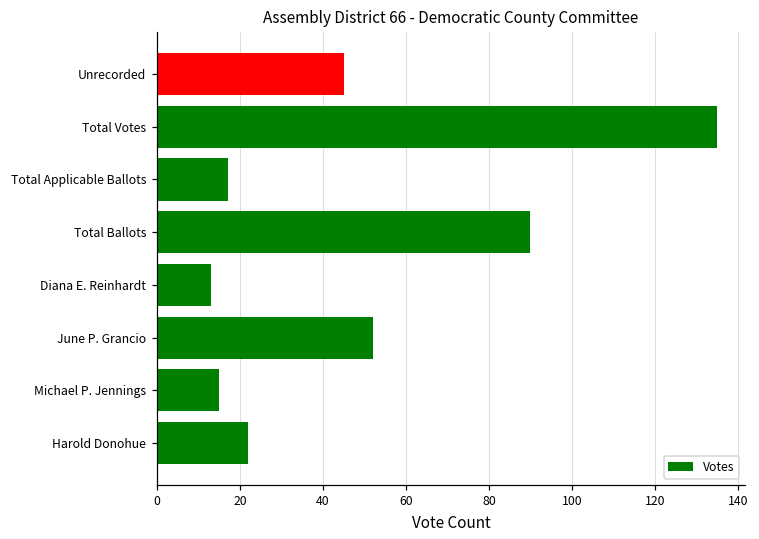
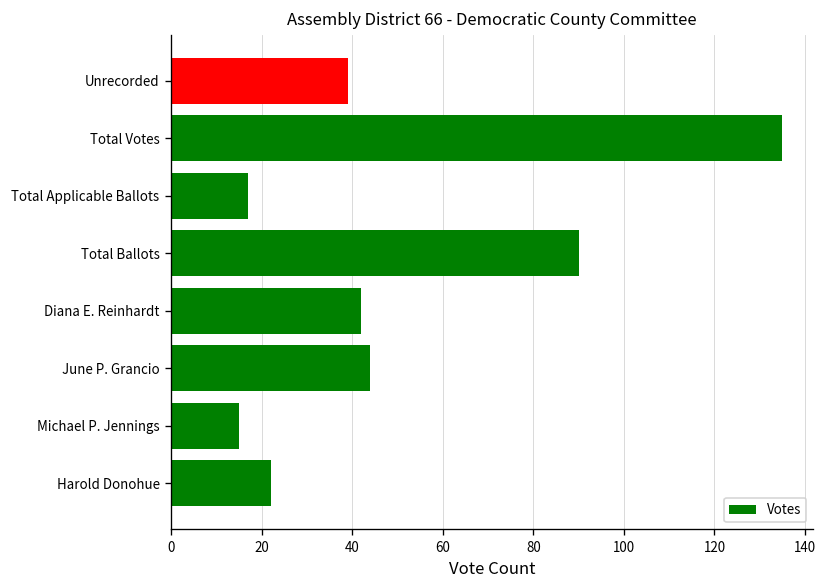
  {
-   "Unrecorded": 45,
+   "Unrecorded": 39,
    "Total Votes": 135,
    "Total Applicable Ballots": 17,
    "Total Ballots": 90,
-   "Diana E. Reinhardt": 13,
-   "June P. Grancio": 52,
+   "Diana E. Reinhardt": 42,
+   "June P. Grancio": 44,
    "Michael P. Jennings": 15,
    "Harold Donohue": 22
  }
